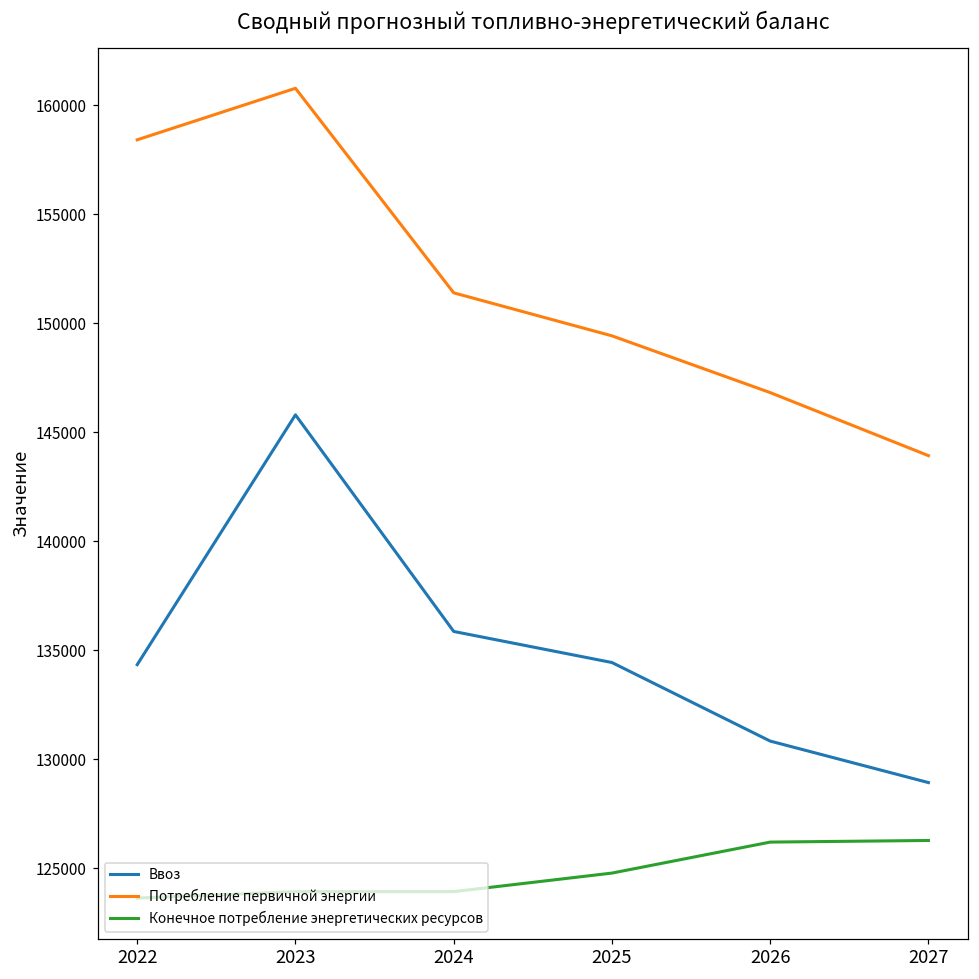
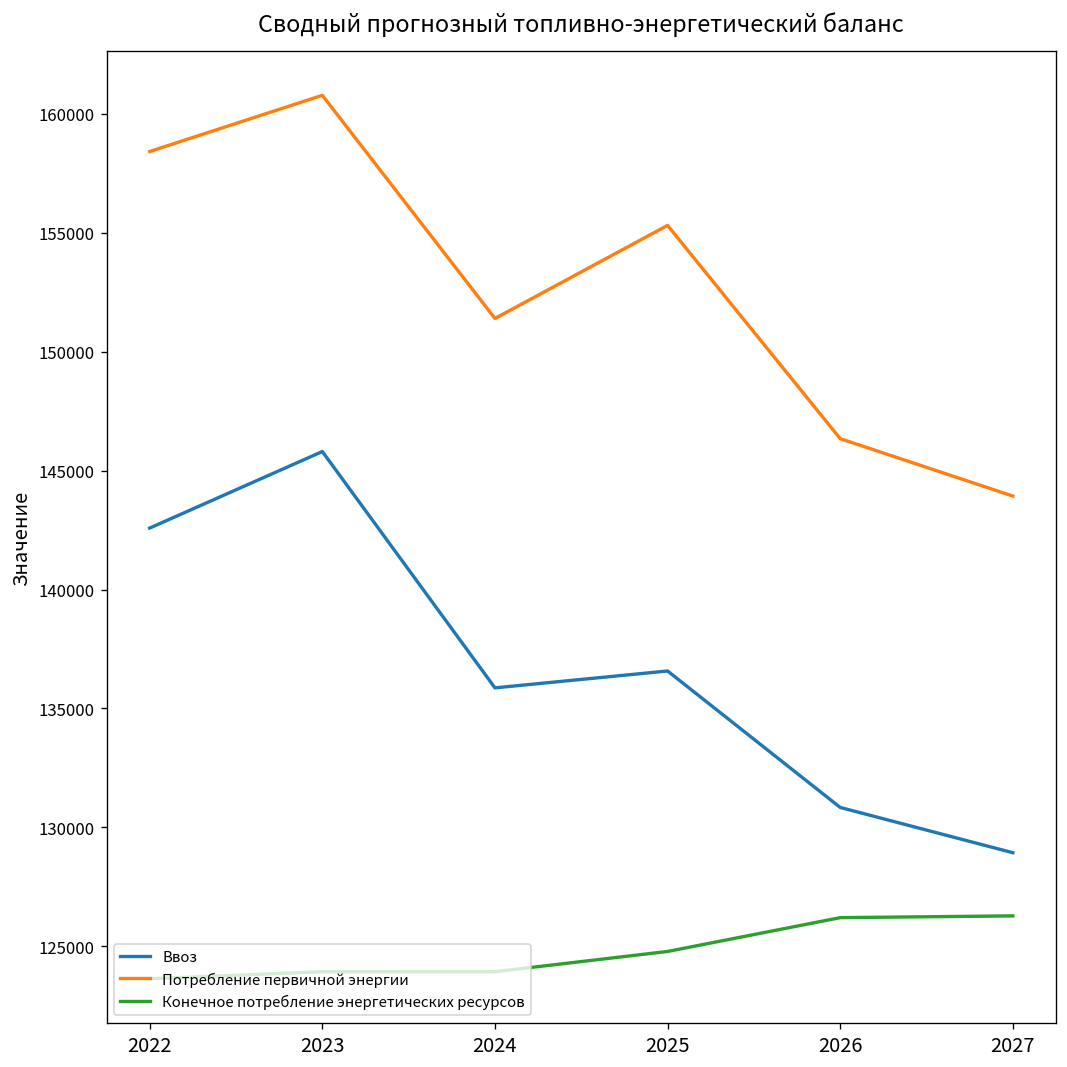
  {
    "Ввоз": {
-     "2022": 134300,
+     "2022": 142600,
      "2023": 145800,
      "2024": 135900,
-     "2025": 134400,
+     "2025": 136600,
      "2026": 130800,
      "2027": 128900
    },
    "Потребление первичной энергии": {
      "2022": 158400,
      "2023": 160800,
      "2024": 151400,
-     "2025": 149400,
-     "2026": 146800,
+     "2025": 155300,
+     "2026": 146300,
      "2027": 143900
    },
    "Конечное потребление энергетических ресурсов": {
      "2025": 124800,
      "2026": 126200,
      "2027": 126300
    }
  }
